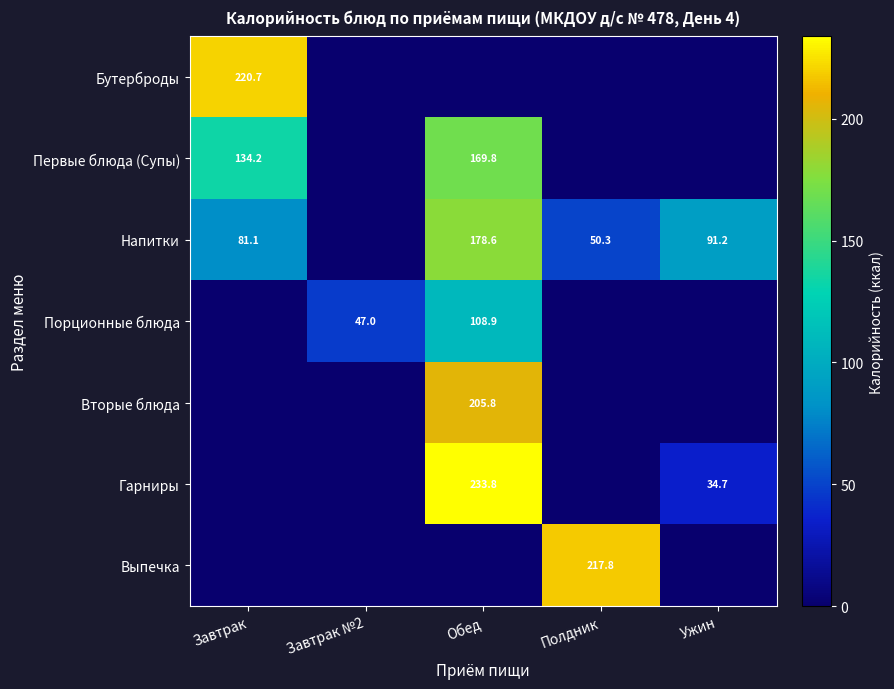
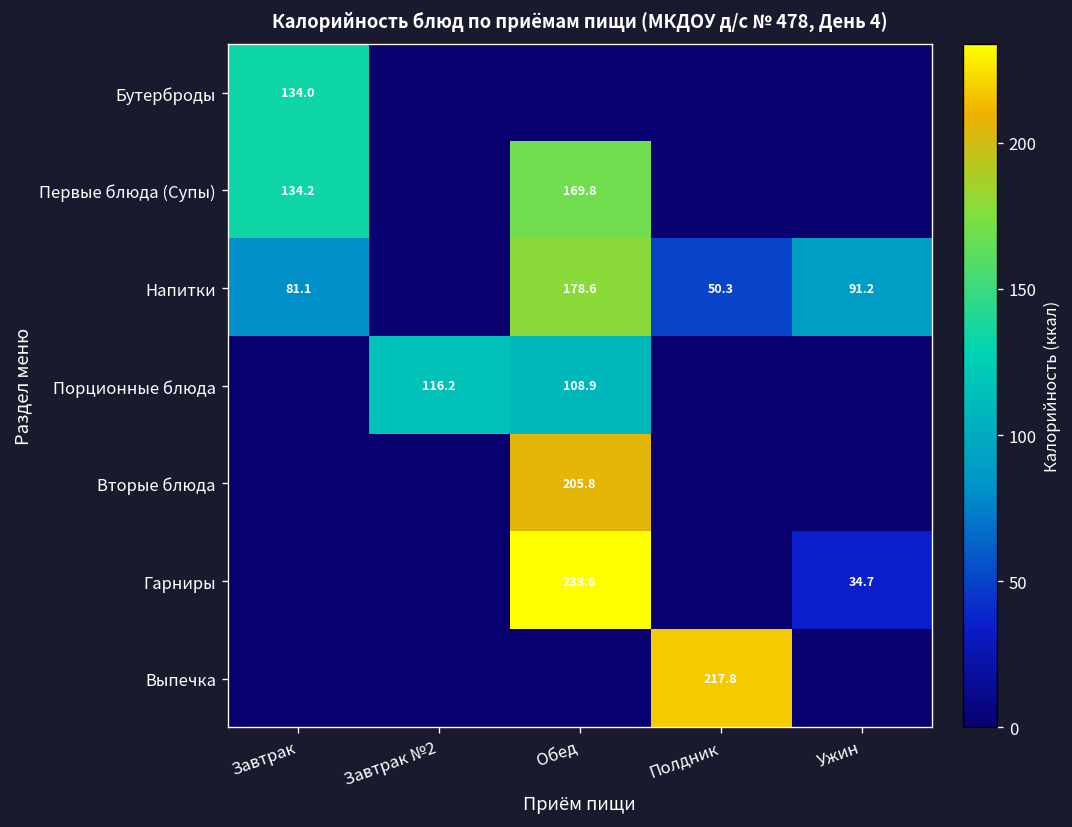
  {
    "Бутерброды": {
-     "Завтрак": 220.7
+     "Завтрак": 134.0
    },
    "Первые блюда (Супы)": {
      "Завтрак": 134.2,
      "Обед": 169.8
    },
    "Напитки": {
      "Завтрак": 81.1,
      "Обед": 178.6,
      "Полдник": 50.3,
      "Ужин": 91.2
    },
    "Порционные блюда": {
-     "Завтрак №2": 47.0,
+     "Завтрак №2": 116.2,
      "Обед": 108.9
    },
    "Вторые блюда": {
      "Обед": 205.8
    },
    "Гарниры": {
      "Обед": 233.8,
      "Ужин": 34.7
    },
    "Выпечка": {
      "Полдник": 217.8
    }
  }
